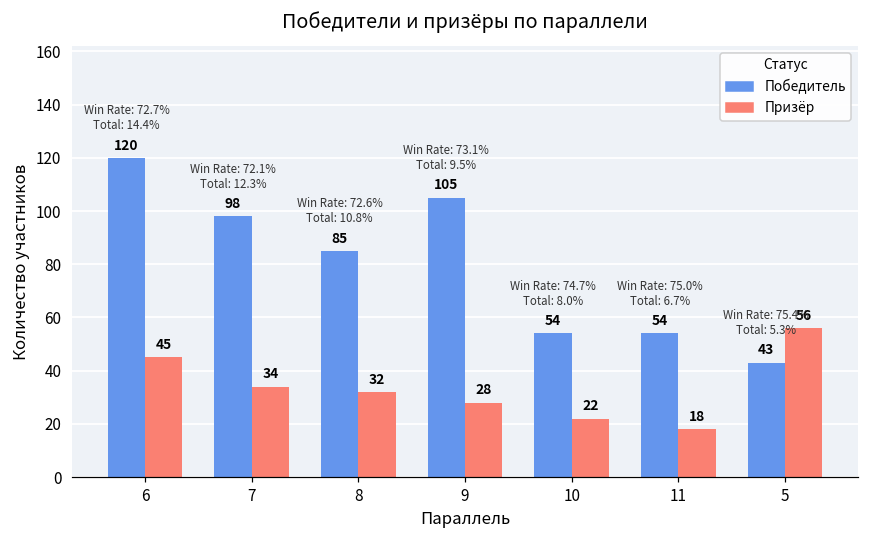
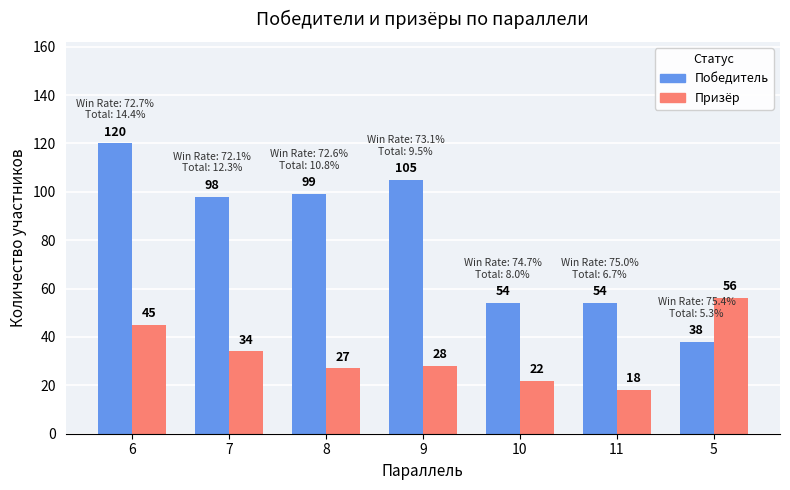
  {
    "Победитель": {
      "6": 120,
      "7": 98,
-     "8": 85,
+     "8": 99,
      "9": 105,
      "10": 54,
      "11": 54,
-     "5": 43
+     "5": 38
    },
    "Призёр": {
      "6": 45,
      "7": 34,
-     "8": 32,
+     "8": 27,
      "9": 28,
      "10": 22,
      "11": 18,
      "5": 56
    }
  }
